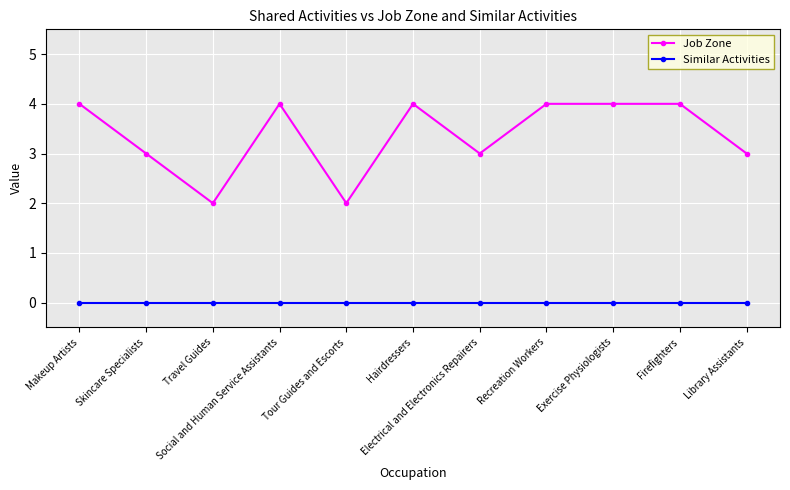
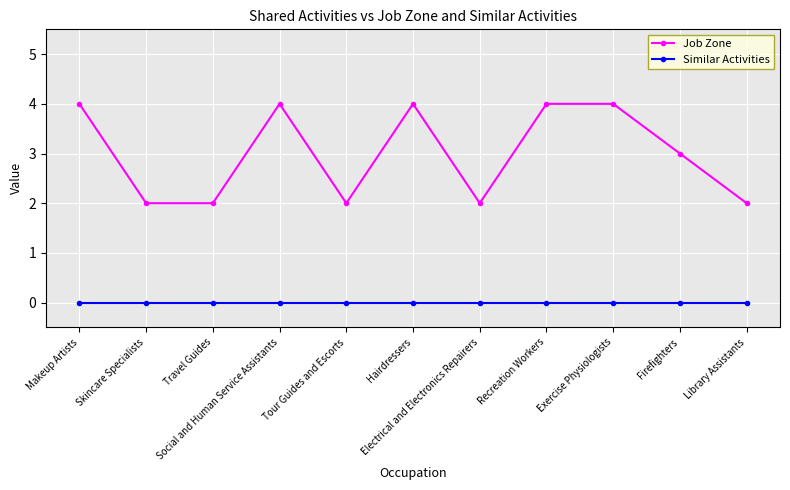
  {
    "Job Zone": {
      "Makeup Artists": 4,
-     "Skincare Specialists": 3,
+     "Skincare Specialists": 2,
      "Travel Guides": 2,
      "Social and Human Service Assistants": 4,
      "Tour Guides and Escorts": 2,
      "Hairdressers": 4,
-     "Electrical and Electronics Repairers": 3,
+     "Electrical and Electronics Repairers": 2,
      "Recreation Workers": 4,
      "Exercise Physiologists": 4,
-     "Firefighters": 4,
-     "Library Assistants": 3
+     "Firefighters": 3,
+     "Library Assistants": 2
    },
    "Similar Activities": {
      "Makeup Artists": 0,
      "Skincare Specialists": 0,
      "Travel Guides": 0,
      "Social and Human Service Assistants": 0,
      "Tour Guides and Escorts": 0,
      "Hairdressers": 0,
      "Electrical and Electronics Repairers": 0,
      "Recreation Workers": 0,
      "Exercise Physiologists": 0,
      "Firefighters": 0,
      "Library Assistants": 0
    }
  }
